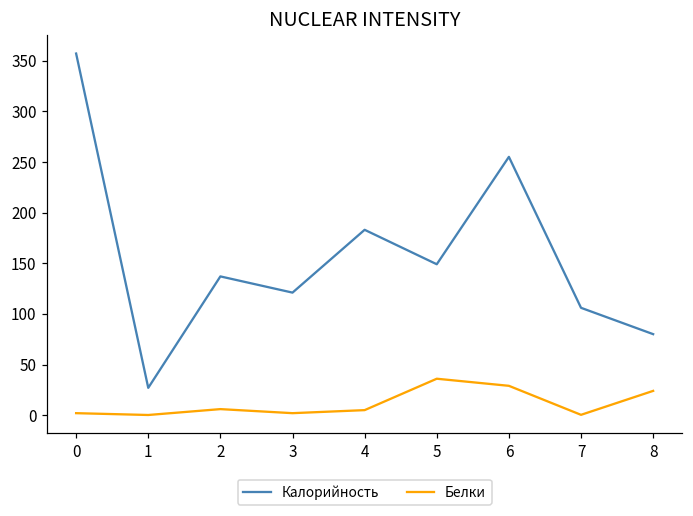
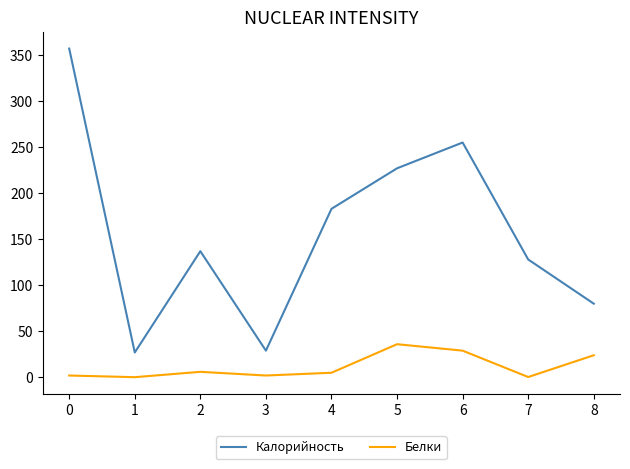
  {
    "Калорийность": {
      "0": 360,
      "1": 30,
      "2": 140,
-     "3": 120,
+     "3": 30,
      "4": 180,
-     "5": 150,
+     "5": 230,
      "6": 260,
-     "7": 110,
+     "7": 130,
      "8": 80
    },
    "Белки": {
      "0": 0,
      "1": 0,
      "2": 10,
      "3": 0,
      "4": 10,
      "5": 40,
      "6": 30,
      "7": 0,
      "8": 20
    }
  }
